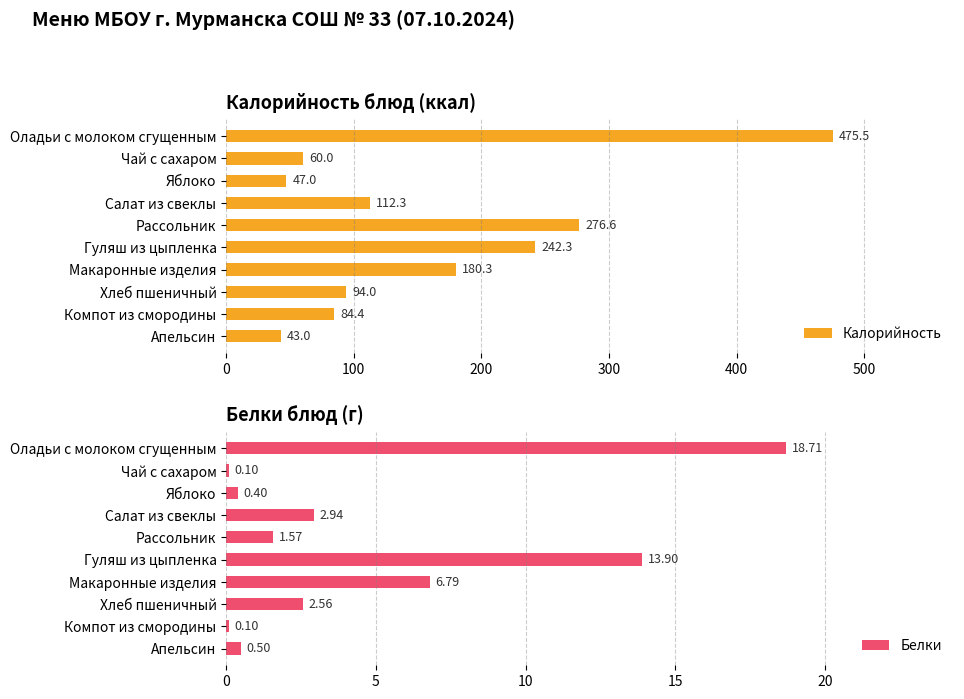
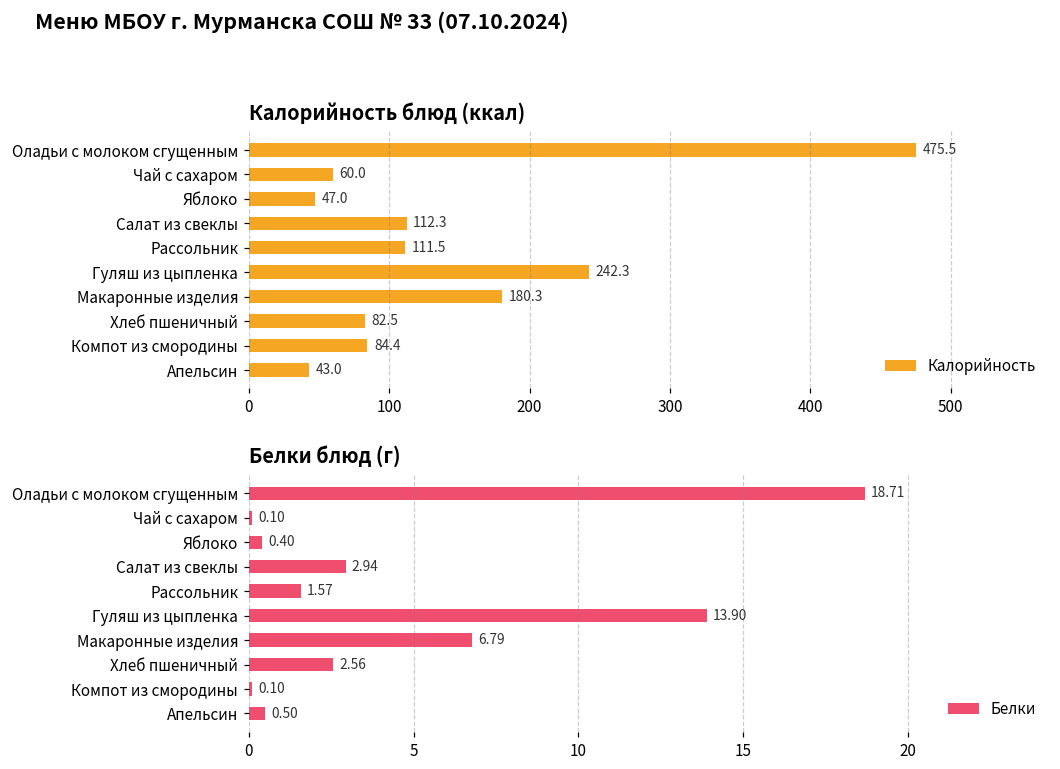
  {
    "Калорийность блюд (ккал)": {
      "Оладьи с молоком сгущенным": 475.5,
      "Чай с сахаром": 60.0,
      "Яблоко": 47.0,
      "Салат из свеклы": 112.3,
-     "Рассольник": 276.6,
+     "Рассольник": 111.5,
      "Гуляш из цыпленка": 242.3,
      "Макаронные изделия": 180.3,
-     "Хлеб пшеничный": 94.0,
+     "Хлеб пшеничный": 82.5,
      "Компот из смородины": 84.4,
      "Апельсин": 43.0
    },
    "Белки блюд (г)": {
      "Оладьи с молоком сгущенным": 18.71,
      "Чай с сахаром": 0.10,
      "Яблоко": 0.40,
      "Салат из свеклы": 2.94,
      "Рассольник": 1.57,
      "Гуляш из цыпленка": 13.90,
      "Макаронные изделия": 6.79,
      "Хлеб пшеничный": 2.56,
      "Компот из смородины": 0.10,
      "Апельсин": 0.50
    }
  }
